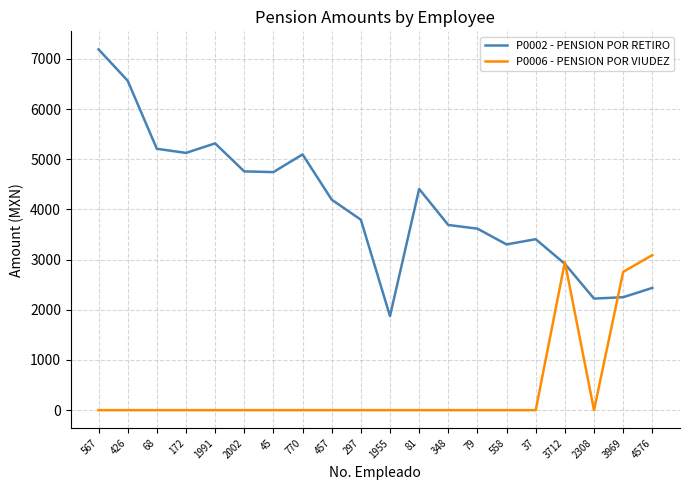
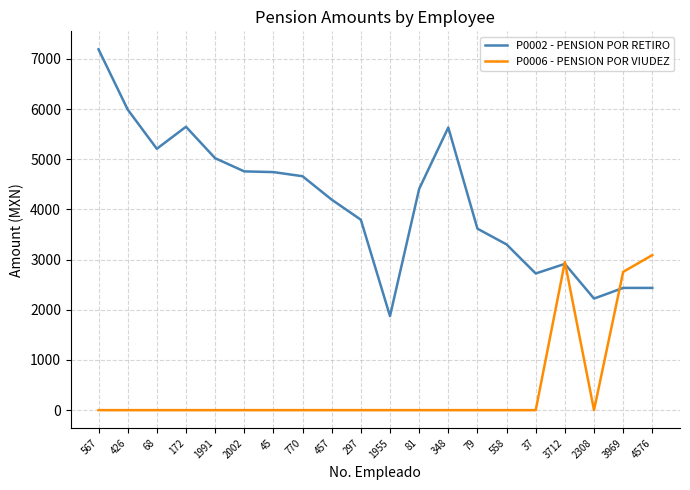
  {
    "P0002 - PENSION POR RETIRO": {
      "567": 7200,
-     "426": 6600,
+     "426": 6000,
      "68": 5200,
-     "172": 5100,
-     "1991": 5300,
+     "172": 5600,
+     "1991": 5000,
      "2002": 4800,
      "45": 4700,
-     "770": 5100,
+     "770": 4700,
      "457": 4200,
      "297": 3800,
      "1955": 1900,
      "81": 4400,
-     "348": 3700,
+     "348": 5600,
      "79": 3600,
      "558": 3300,
-     "37": 3400,
+     "37": 2700,
      "2308": 2200,
-     "3969": 2300,
+     "3969": 2400,
      "4576": 2400
    },
    "P0006 - PENSION POR VIUDEZ": {
      "567": 0,
      "426": 0,
      "68": 0,
      "172": 0,
      "1991": 0,
      "2002": 0,
      "45": 0,
      "770": 0,
      "457": 0,
      "297": 0,
      "1955": 0,
      "81": 0,
      "348": 0,
      "79": 0,
      "558": 0,
      "37": 0,
      "2308": 0,
      "3969": 2800,
      "4576": 3100
    }
  }
